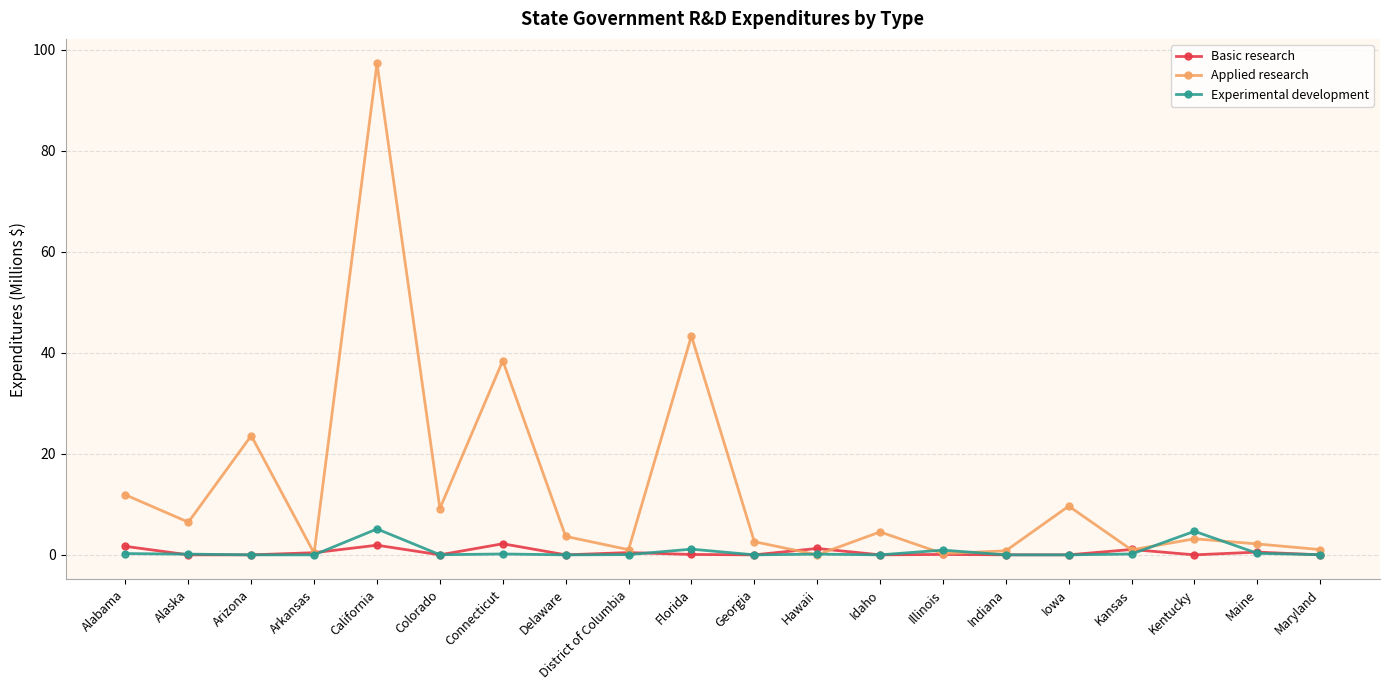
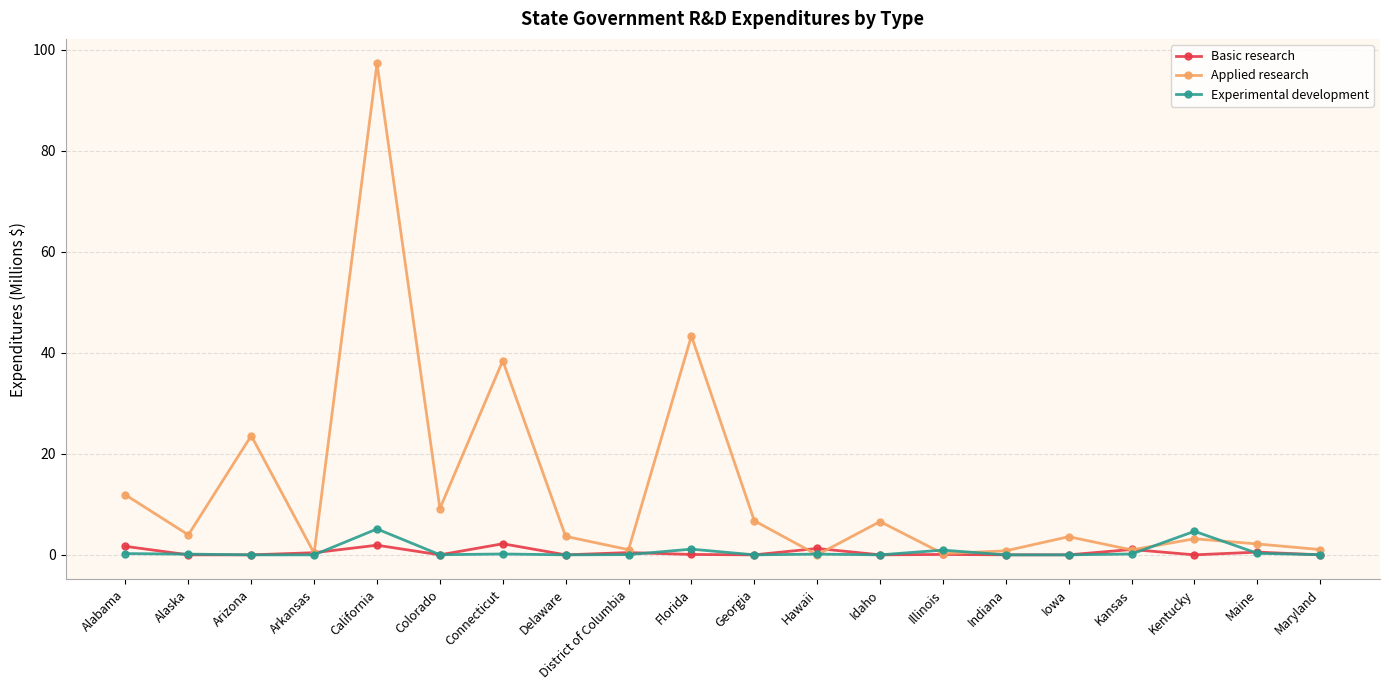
  {
    "Basic research": {
      "Alabama": 2,
      "California": 2,
      "Connecticut": 2,
      "Florida": 0,
      "Hawaii": 1,
      "Kentucky": 0
    },
    "Applied research": {
      "Alabama": 12,
-     "Alaska": 6,
+     "Alaska": 4,
      "Arizona": 24,
      "California": 97,
      "Colorado": 9,
      "Connecticut": 38,
      "Delaware": 4,
      "District of Columbia": 1,
      "Florida": 43,
-     "Georgia": 3,
-     "Idaho": 5,
+     "Georgia": 7,
+     "Idaho": 7,
      "Indiana": 1,
-     "Iowa": 10,
+     "Iowa": 4,
      "Kentucky": 3,
      "Maine": 2,
      "Maryland": 1
    },
    "Experimental development": {
      "Alabama": 0,
      "California": 5,
      "Connecticut": 0,
      "Florida": 1,
      "Illinois": 1,
      "Kansas": 0,
      "Kentucky": 5
    }
  }
